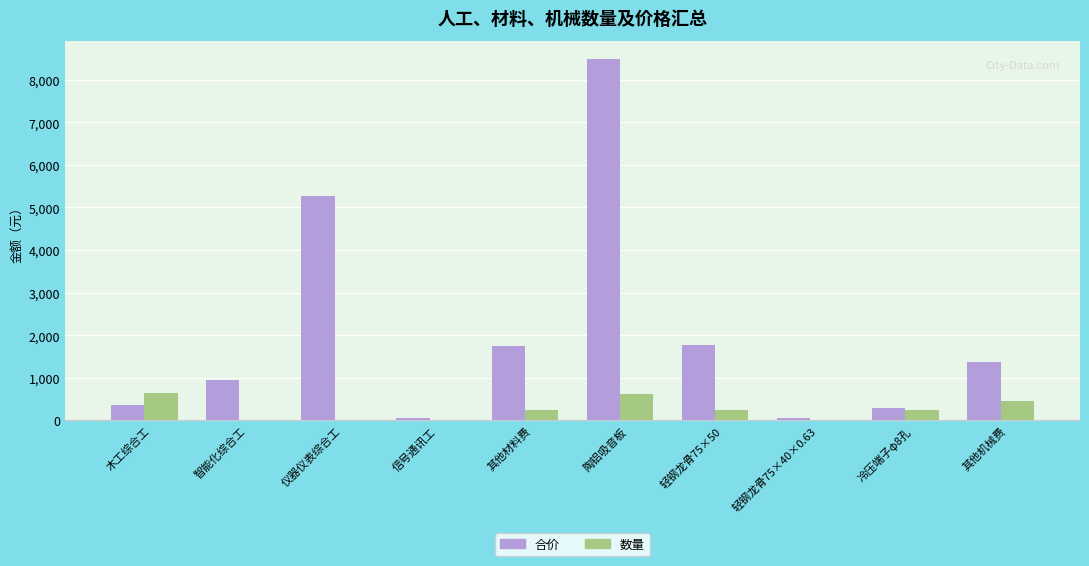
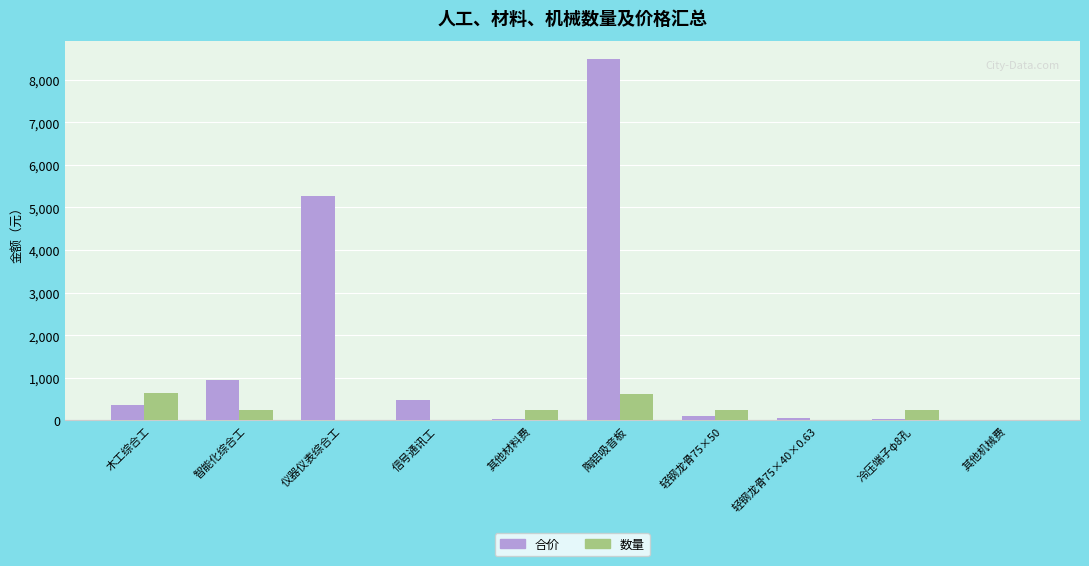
  {
    "合价": {
      "木工综合工": "400",
      "智能化综合工": "1,000",
      "仪器仪表综合工": "5,300",
-     "信号通讯工": "100",
-     "其他材料费": "1,700",
+     "信号通讯工": "500",
+     "其他材料费": "0",
      "陶铝吸音板": "8,500",
-     "轻钢龙骨75×50": "1,800",
-     "冷压端子φ8孔": "300",
-     "其他机械费": "1,400"
+     "轻钢龙骨75×50": "100",
+     "冷压端子φ8孔": "0",
+     "其他机械费": "0"
    },
    "数量": {
      "木工综合工": "600",
-     "智能化综合工": "0",
+     "智能化综合工": "300",
      "其他材料费": "300",
      "陶铝吸音板": "600",
      "轻钢龙骨75×50": "200",
      "冷压端子φ8孔": "200",
-     "其他机械费": "500"
+     "其他机械费": "0"
    }
  }
